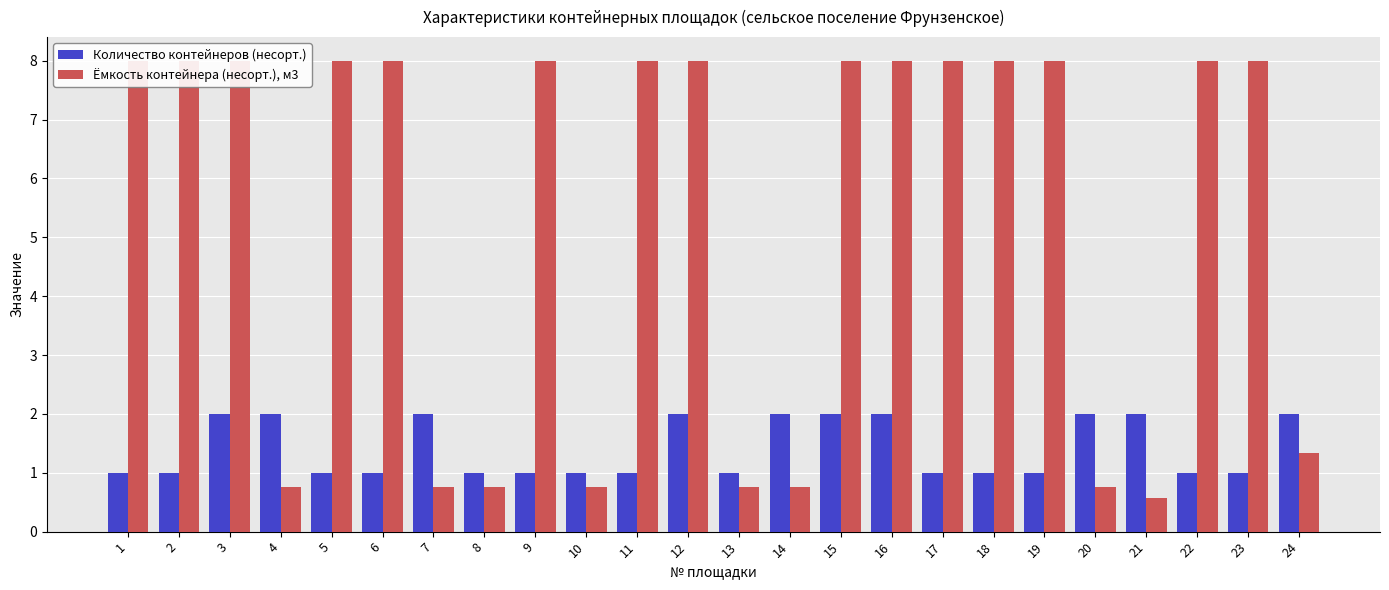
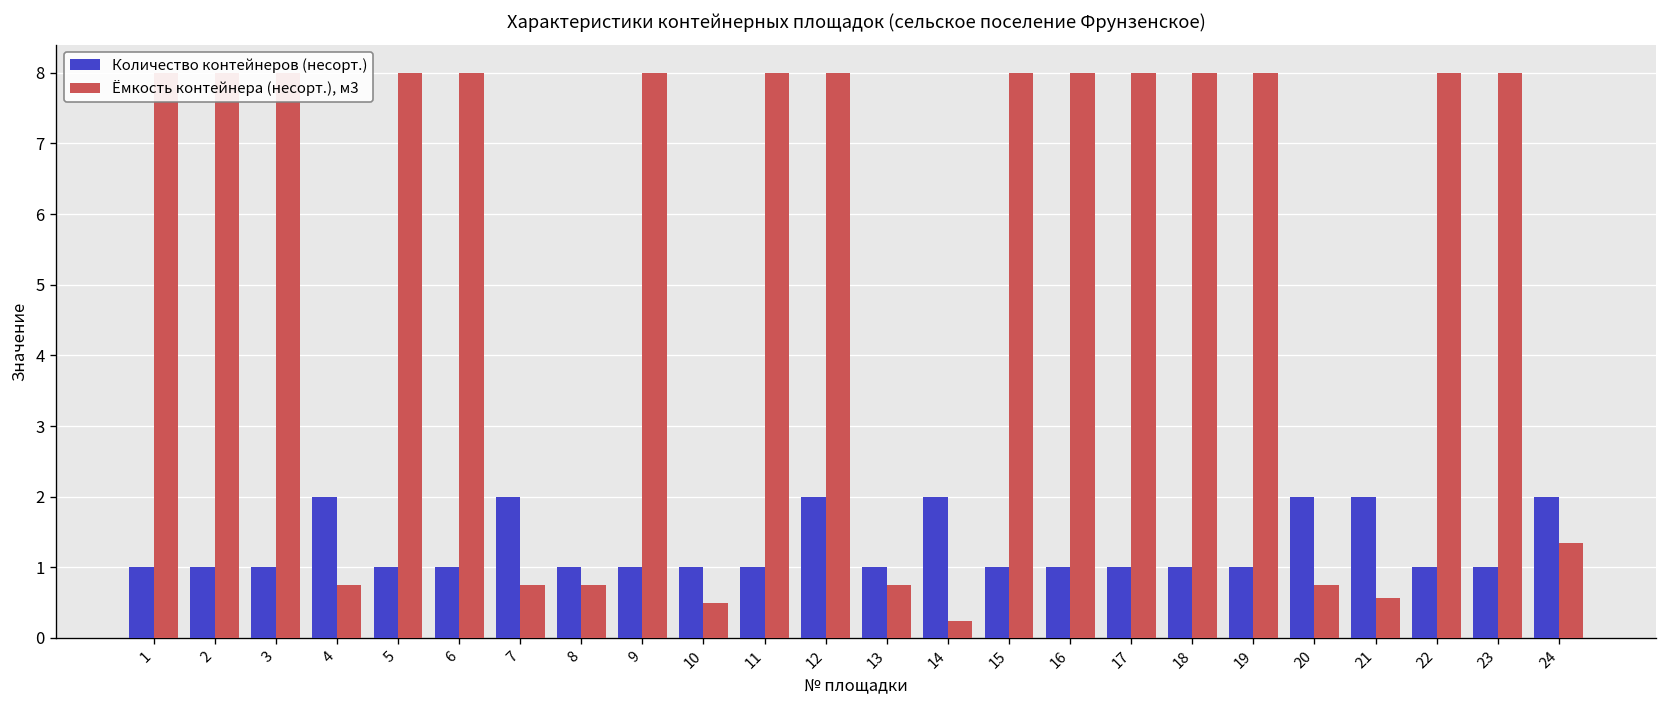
  {
    "Количество контейнеров (несорт.)": {
      "1": 1,
      "2": 1,
-     "3": 2,
+     "3": 1,
      "4": 2,
      "5": 1,
      "6": 1,
      "7": 2,
      "8": 1,
      "9": 1,
      "10": 1,
      "11": 1,
      "12": 2,
      "13": 1,
      "14": 2,
-     "15": 2,
-     "16": 2,
+     "15": 1,
+     "16": 1,
      "17": 1,
      "18": 1,
      "19": 1,
      "20": 2,
      "21": 2,
      "22": 1,
      "23": 1,
      "24": 2
    },
    "Ёмкость контейнера (несорт.), м3": {
      "4": 0.8,
      "5": 8.0,
      "6": 8.0,
      "7": 0.8,
      "8": 0.8,
      "9": 8.0,
-     "10": 0.8,
+     "10": 0.5,
      "11": 8.0,
      "12": 8.0,
      "13": 0.8,
-     "14": 0.8,
+     "14": 0.2,
      "15": 8.0,
      "16": 8.0,
      "17": 8.0,
      "18": 8.0,
      "19": 8.0,
      "20": 0.8,
      "21": 0.6,
      "22": 8.0,
      "23": 8.0,
      "24": 1.3
    }
  }
